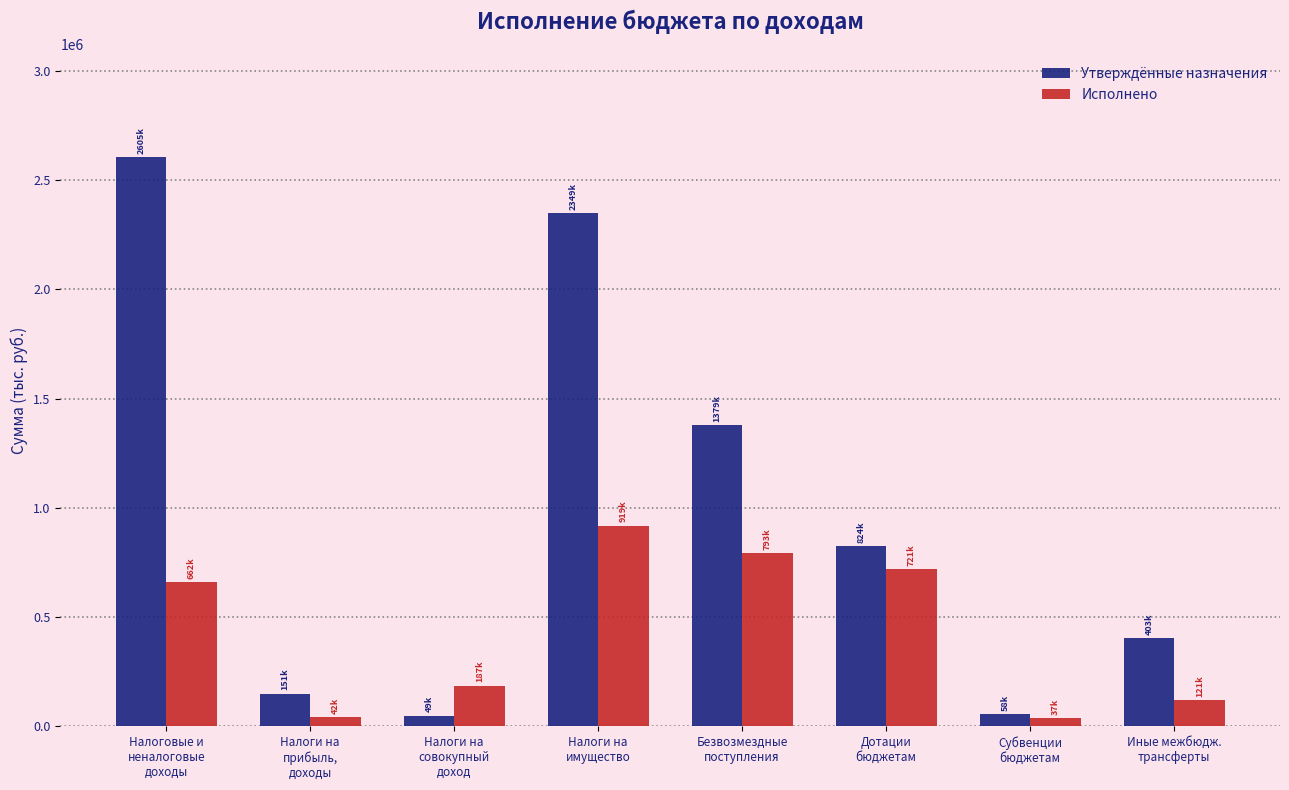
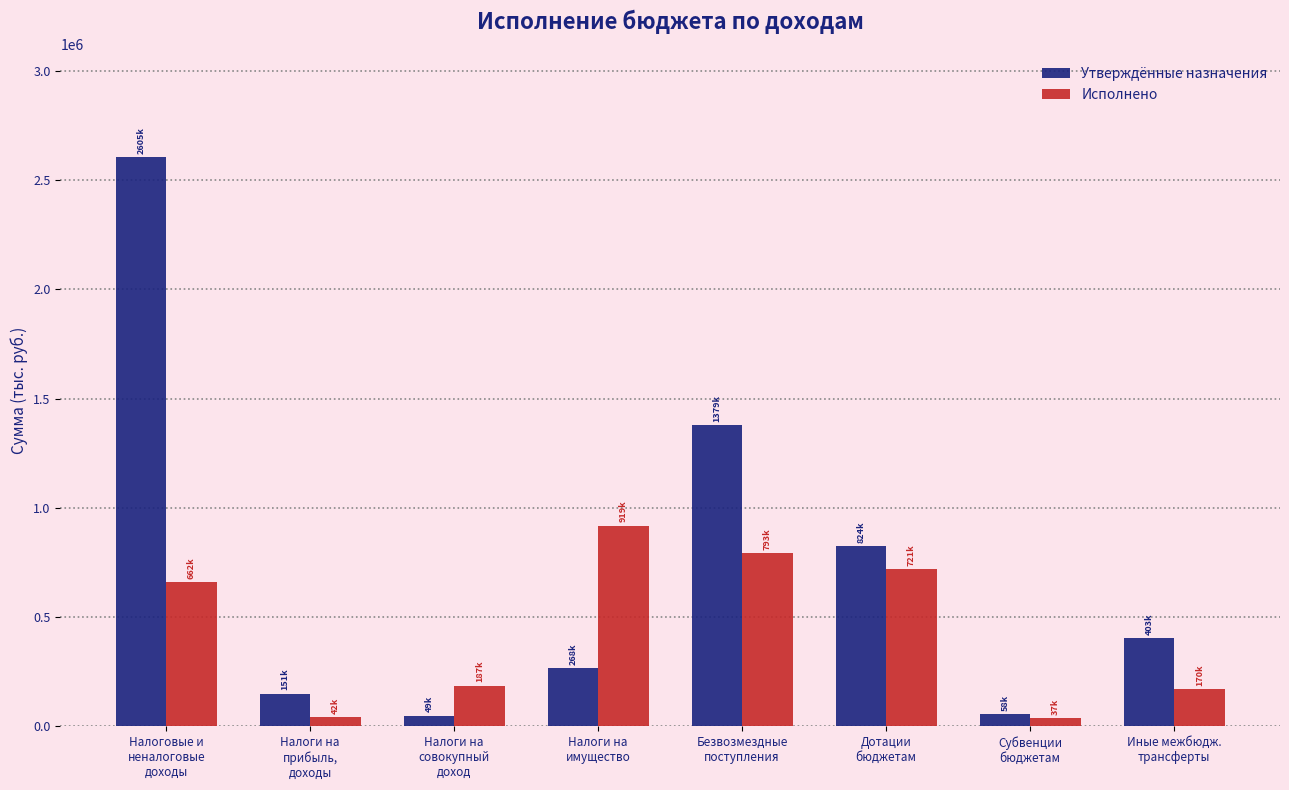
  {
    "Утверждённые назначения": {
      "Налоговые и неналоговые доходы": "2605k",
      "Налоги на прибыль, доходы": "151k",
      "Налоги на совокупный доход": "49k",
-     "Налоги на имущество": "2349k",
+     "Налоги на имущество": "268k",
      "Безвозмездные поступления": "1379k",
      "Дотации бюджетам": "824k",
      "Субвенции бюджетам": "58k",
      "Иные межбюдж. трансферты": "403k"
    },
    "Исполнено": {
      "Налоговые и неналоговые доходы": "662k",
      "Налоги на прибыль, доходы": "42k",
      "Налоги на совокупный доход": "187k",
      "Налоги на имущество": "919k",
      "Безвозмездные поступления": "793k",
      "Дотации бюджетам": "721k",
      "Субвенции бюджетам": "37k",
-     "Иные межбюдж. трансферты": "121k"
+     "Иные межбюдж. трансферты": "170k"
    }
  }
